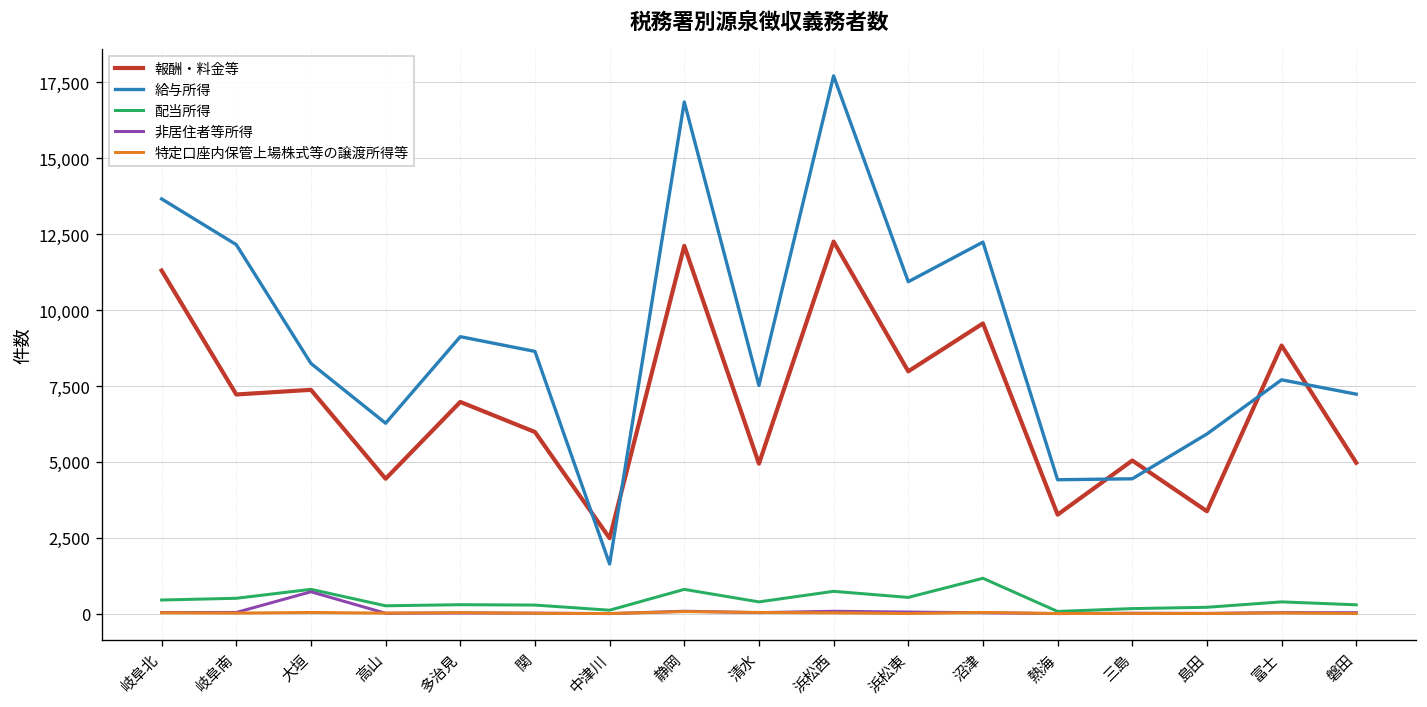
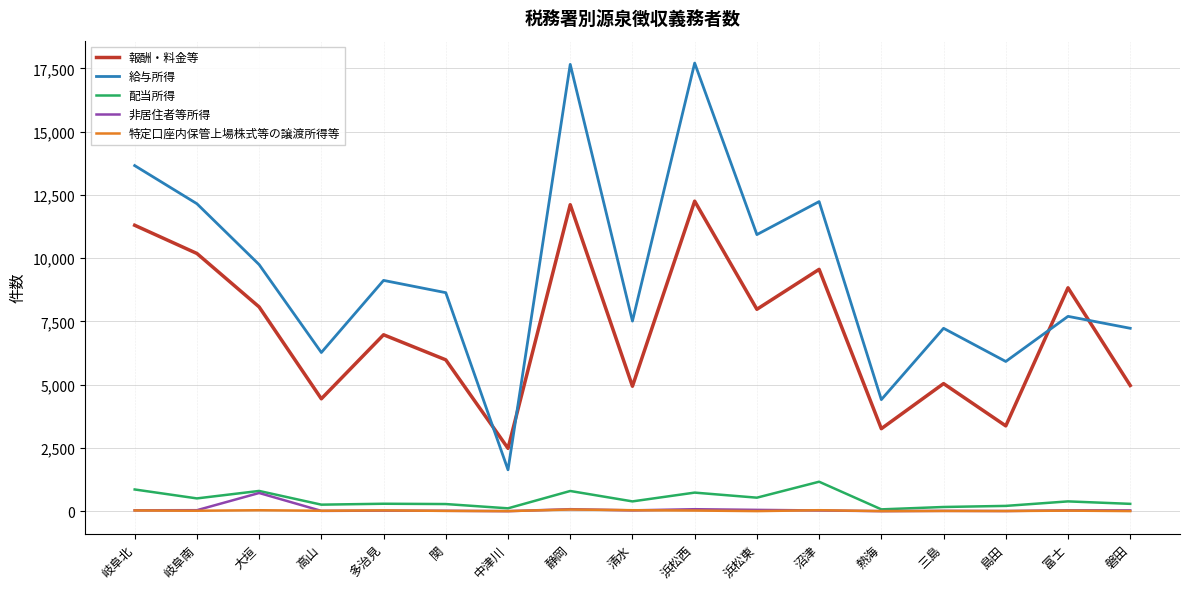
  {
    "報酬・料金等": {
      "岐阜北": "11,300",
-     "岐阜南": "7,200",
-     "大垣": "7,400",
+     "岐阜南": "10,200",
+     "大垣": "8,100",
      "高山": "4,400",
      "多治見": "7,000",
      "関": "6,000",
      "中津川": "2,500",
      "静岡": "12,100",
      "清水": "4,900",
      "浜松西": "12,300",
      "浜松東": "8,000",
      "沼津": "9,600",
      "熱海": "3,300",
      "三島": "5,000",
      "島田": "3,400",
      "富士": "8,800",
      "磐田": "5,000"
    },
    "給与所得": {
      "岐阜北": "13,700",
      "岐阜南": "12,200",
-     "大垣": "8,200",
+     "大垣": "9,700",
      "高山": "6,300",
      "多治見": "9,100",
      "関": "8,600",
      "中津川": "1,600",
-     "静岡": "16,900",
+     "静岡": "17,700",
      "清水": "7,500",
      "浜松西": "17,700",
      "浜松東": "10,900",
      "沼津": "12,200",
      "熱海": "4,400",
-     "三島": "4,400",
+     "三島": "7,200",
      "島田": "5,900",
      "富士": "7,700",
      "磐田": "7,200"
    },
    "配当所得": {
-     "岐阜北": "500",
+     "岐阜北": "900",
      "岐阜南": "500",
      "高山": "300",
      "多治見": "300",
      "関": "300",
      "中津川": "100",
      "静岡": "800",
      "清水": "400",
      "浜松西": "700",
      "浜松東": "500",
      "沼津": "1,200",
      "三島": "200",
      "島田": "200",
      "富士": "400",
      "磐田": "300"
    },
    "特定口座内保管上場株式等の譲渡所得等": {
      "大垣": "0"
    }
  }
